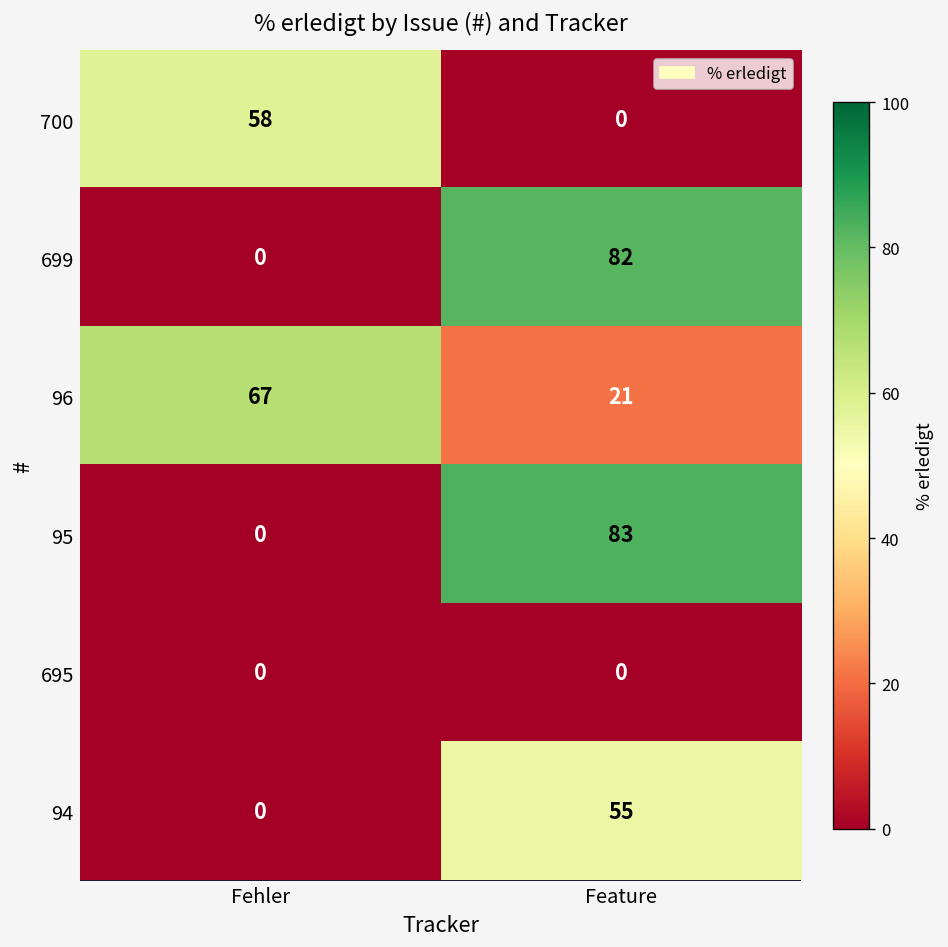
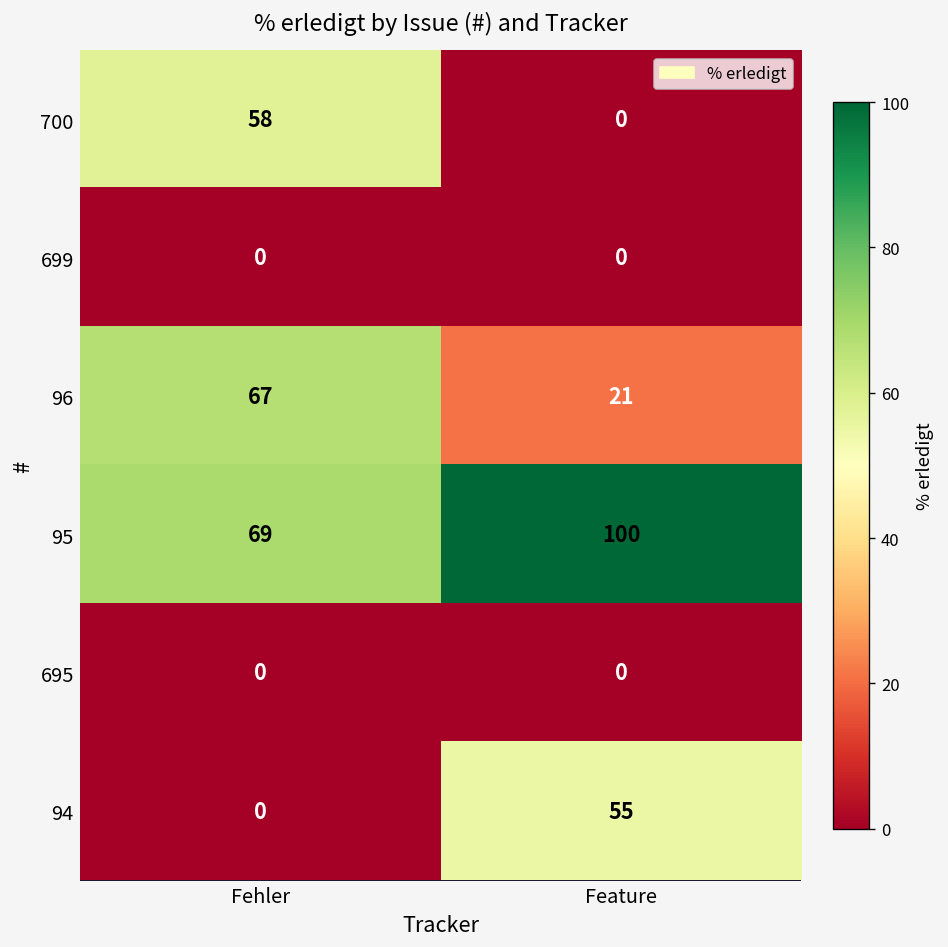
  {
    "700": {
      "Fehler": 58,
      "Feature": 0
    },
    "699": {
      "Fehler": 0,
-     "Feature": 82
+     "Feature": 0
    },
    "96": {
      "Fehler": 67,
      "Feature": 21
    },
    "95": {
-     "Fehler": 0,
-     "Feature": 83
+     "Fehler": 69,
+     "Feature": 100
    },
    "695": {
      "Fehler": 0,
      "Feature": 0
    },
    "94": {
      "Fehler": 0,
      "Feature": 55
    }
  }
